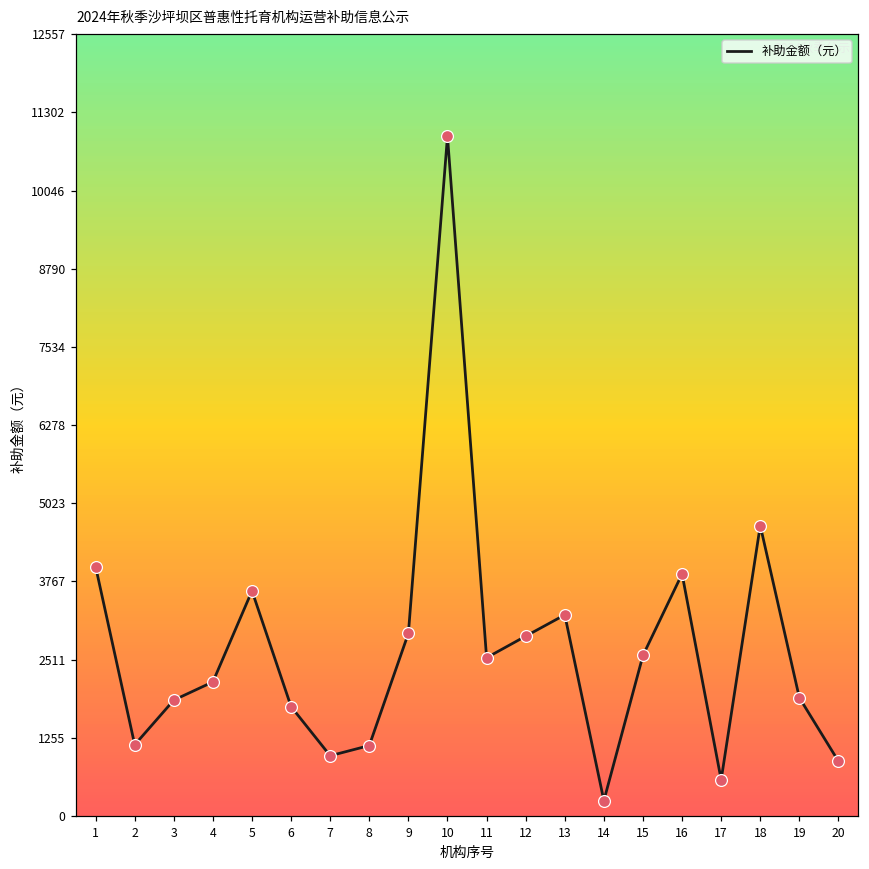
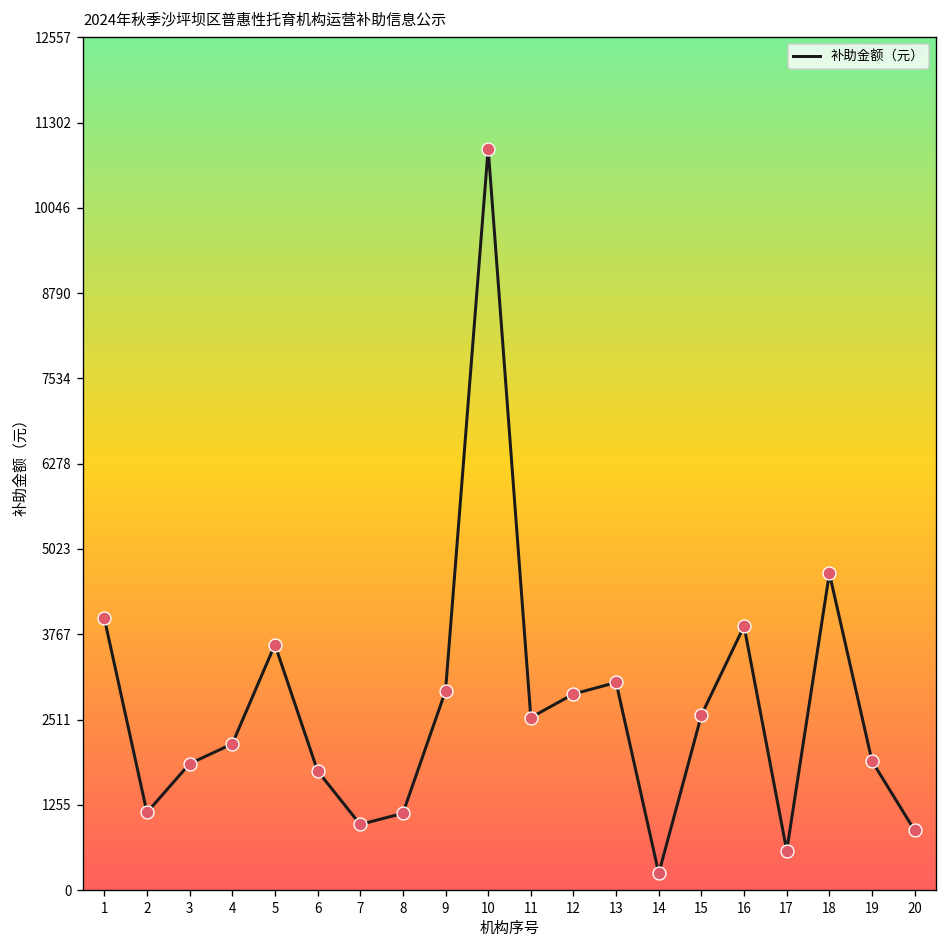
  {
    "1": 4000,
    "2": 1100,
    "3": 1900,
    "4": 2200,
    "5": 3600,
    "6": 1800,
    "7": 1000,
    "8": 1100,
    "9": 2900,
    "10": 10900,
    "11": 2500,
    "12": 2900,
-   "13": 3200,
+   "13": 3100,
    "14": 200,
    "15": 2600,
    "16": 3900,
    "17": 600,
    "18": 4700,
    "19": 1900,
    "20": 900
  }
